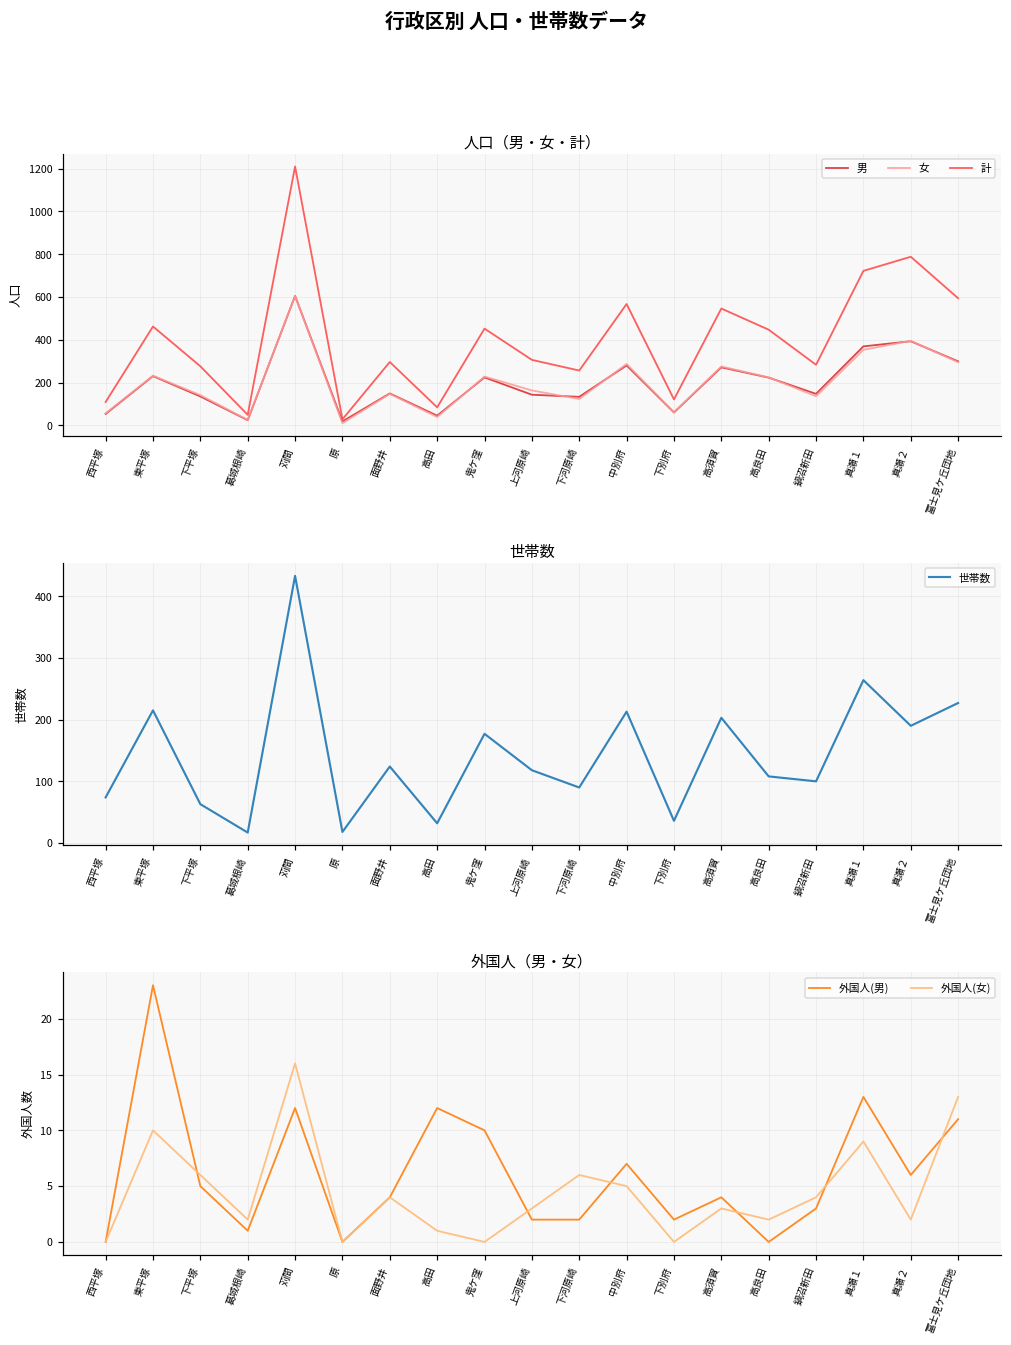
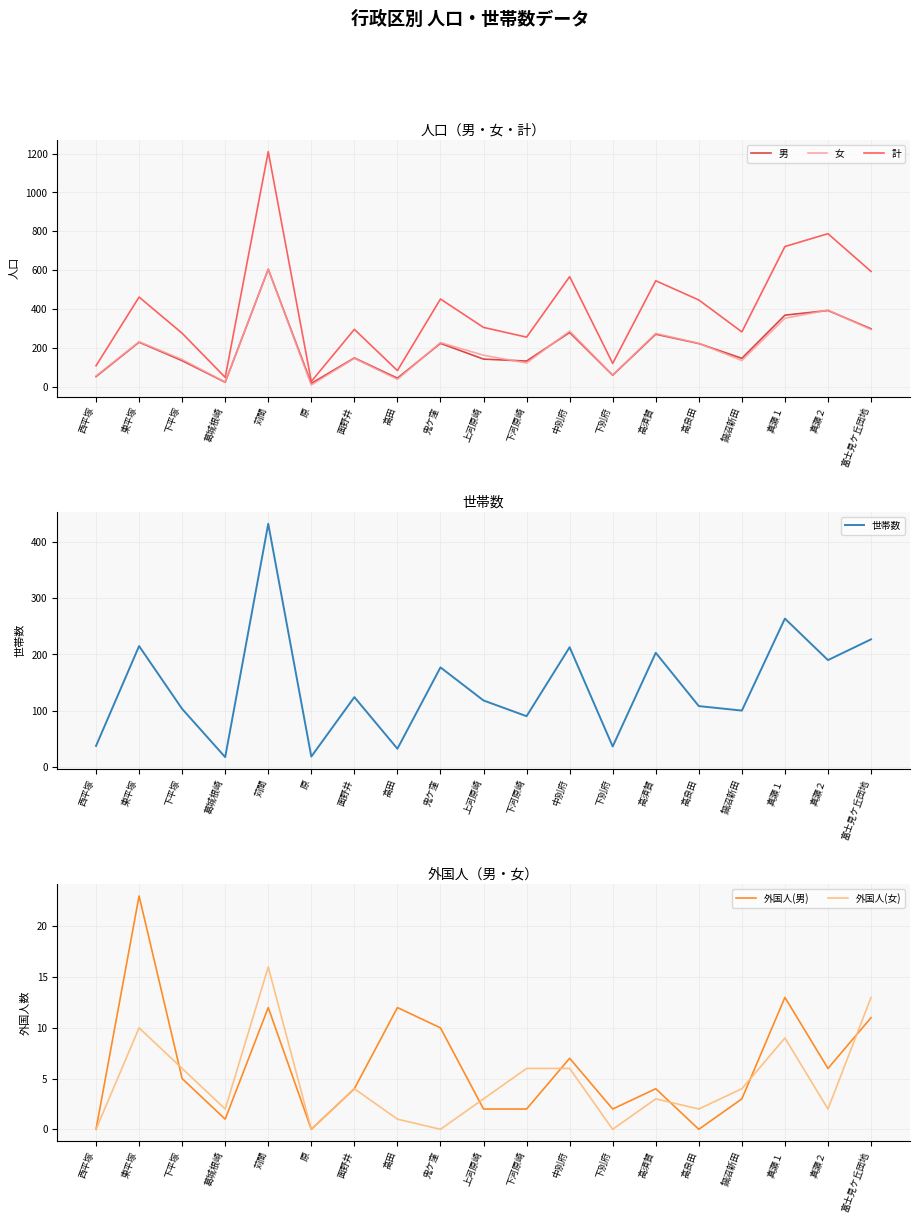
  {
    "人口（男・女・計）": {
      "女": {
        "上河原崎": 160,
        "真瀬１": 350
      }
    },
    "世帯数": {
-     "西平塚": 70,
+     "西平塚": 40,
      "東平塚": 220,
-     "下平塚": 60,
+     "下平塚": 100,
      "葛城根崎": 20,
      "苅間": 430,
      "原": 20,
      "面野井": 120,
      "高田": 30,
      "鬼ケ窪": 180,
      "上河原崎": 120,
      "下河原崎": 90,
      "中別府": 210,
      "下別府": 40,
      "高須賀": 200,
      "高良田": 110,
      "鍋沼新田": 100,
      "真瀬１": 260,
      "真瀬２": 190,
      "富士見ケ丘団地": 230
    },
    "外国人（男・女）": {
      "外国人(男)": {
        "東平塚": 23,
        "下平塚": 5,
        "葛城根崎": 1,
        "苅間": 12,
        "高田": 12,
        "鬼ケ窪": 10,
        "上河原崎": 2,
        "下河原崎": 2,
        "中別府": 7,
        "下別府": 2,
        "高須賀": 4,
        "高良田": 0,
        "鍋沼新田": 3,
        "真瀬１": 13,
        "真瀬２": 6,
        "富士見ケ丘団地": 11
      },
      "外国人(女)": {
        "東平塚": 10,
        "下平塚": 6,
        "葛城根崎": 2,
        "苅間": 16,
        "高田": 1,
        "鬼ケ窪": 0,
        "上河原崎": 3,
        "下河原崎": 6,
-       "中別府": 5,
+       "中別府": 6,
        "下別府": 0,
        "高須賀": 3,
        "高良田": 2,
        "鍋沼新田": 4,
        "真瀬１": 9,
        "真瀬２": 2,
        "富士見ケ丘団地": 13
      }
    }
  }
